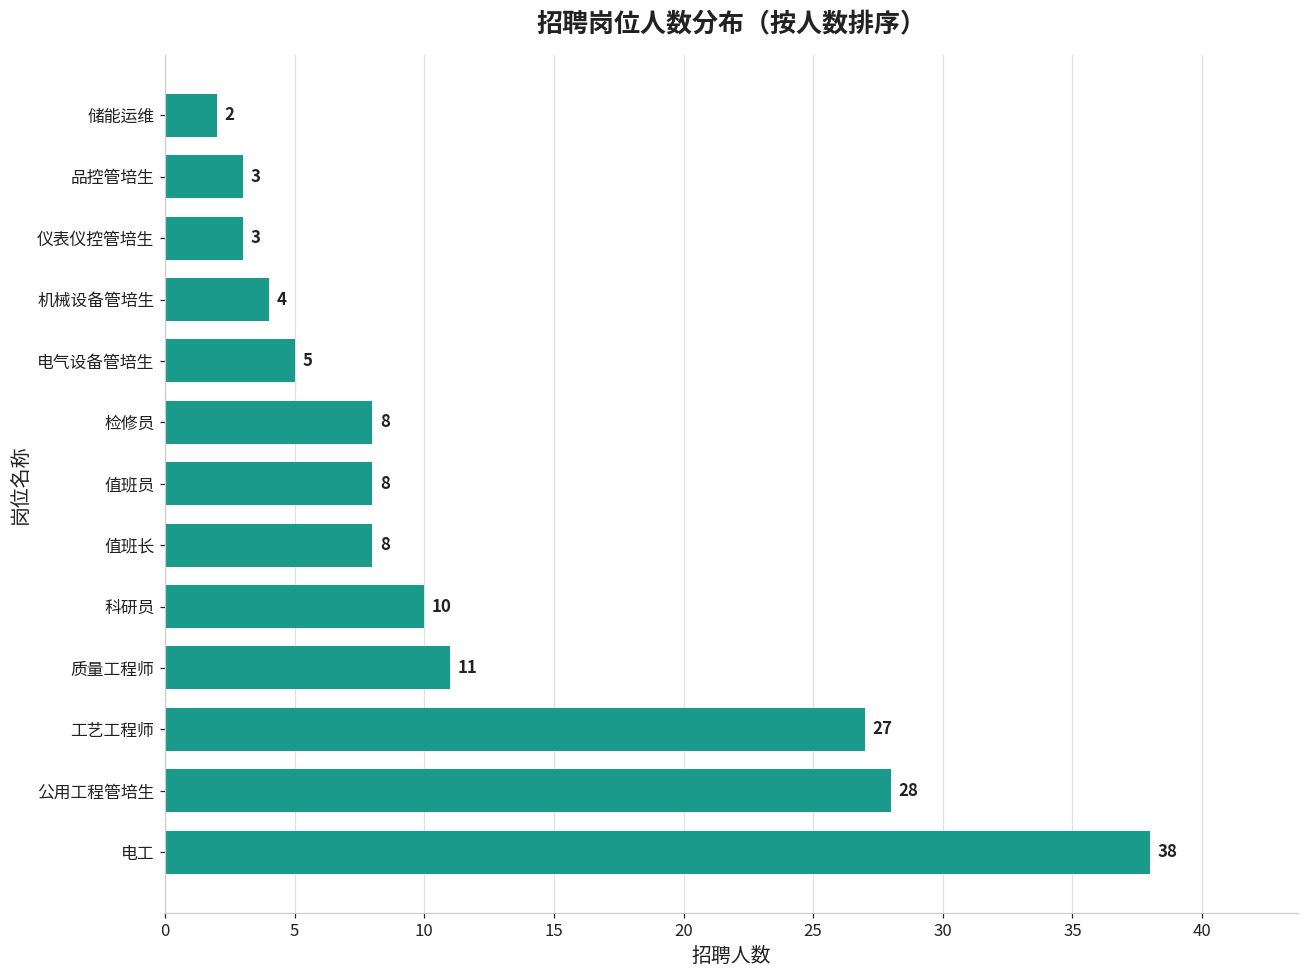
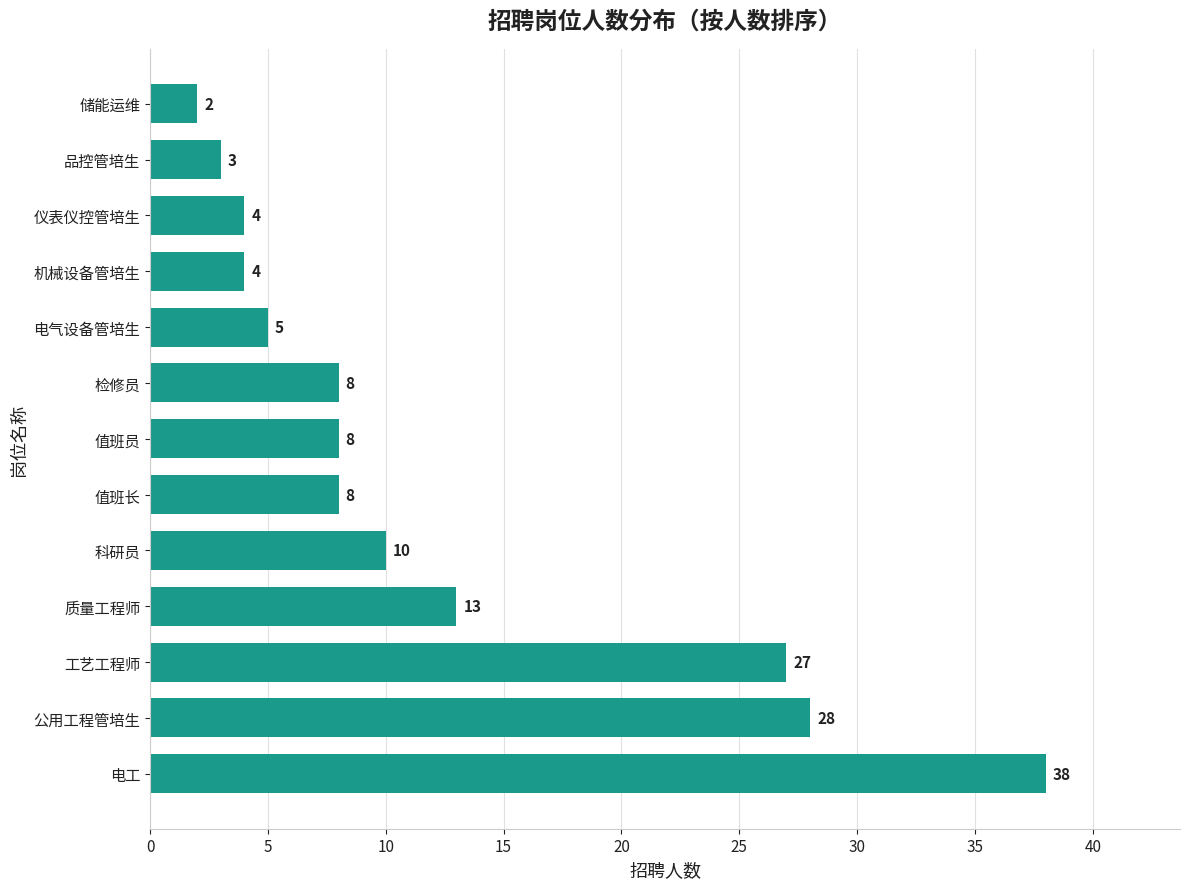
  {
    "储能运维": 2,
    "品控管培生": 3,
-   "仪表仪控管培生": 3,
+   "仪表仪控管培生": 4,
    "机械设备管培生": 4,
    "电气设备管培生": 5,
    "检修员": 8,
    "值班员": 8,
    "值班长": 8,
    "科研员": 10,
-   "质量工程师": 11,
+   "质量工程师": 13,
    "工艺工程师": 27,
    "公用工程管培生": 28,
    "电工": 38
  }
